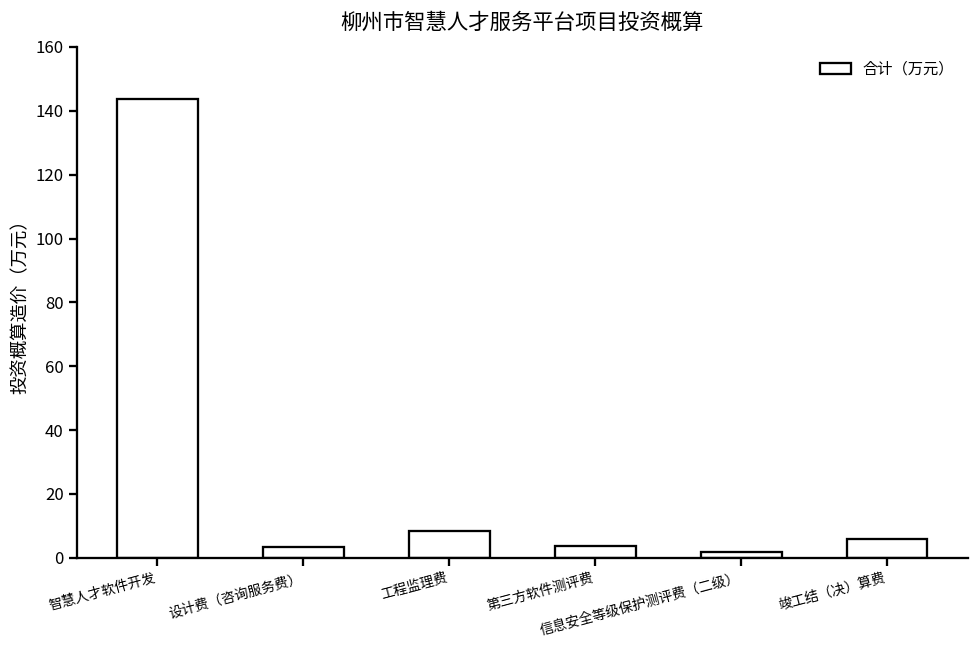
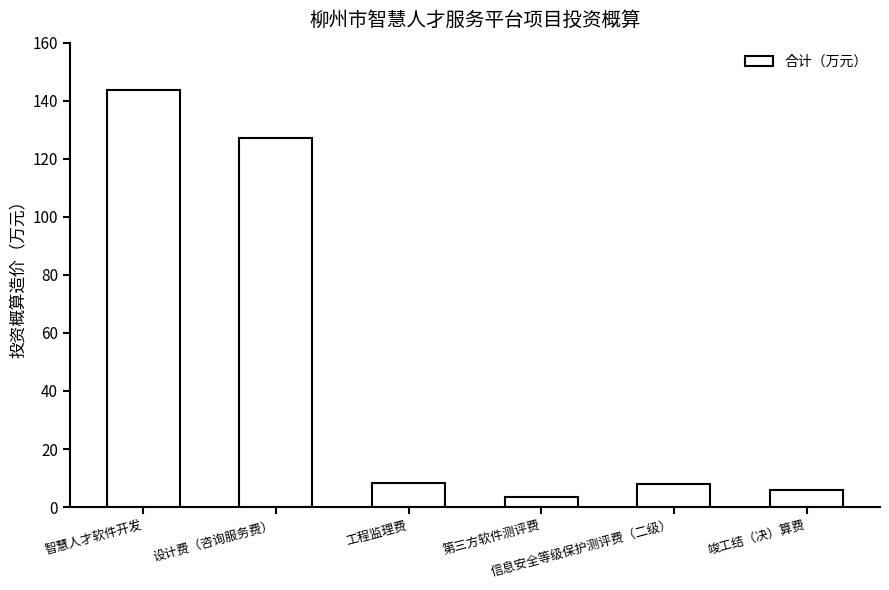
  {
    "智慧人才软件开发": 144,
-   "设计费（咨询服务费）": 3,
+   "设计费（咨询服务费）": 127,
    "工程监理费": 8,
    "第三方软件测评费": 4,
-   "信息安全等级保护测评费（二级）": 2,
+   "信息安全等级保护测评费（二级）": 8,
    "竣工结（决）算费": 6
  }
